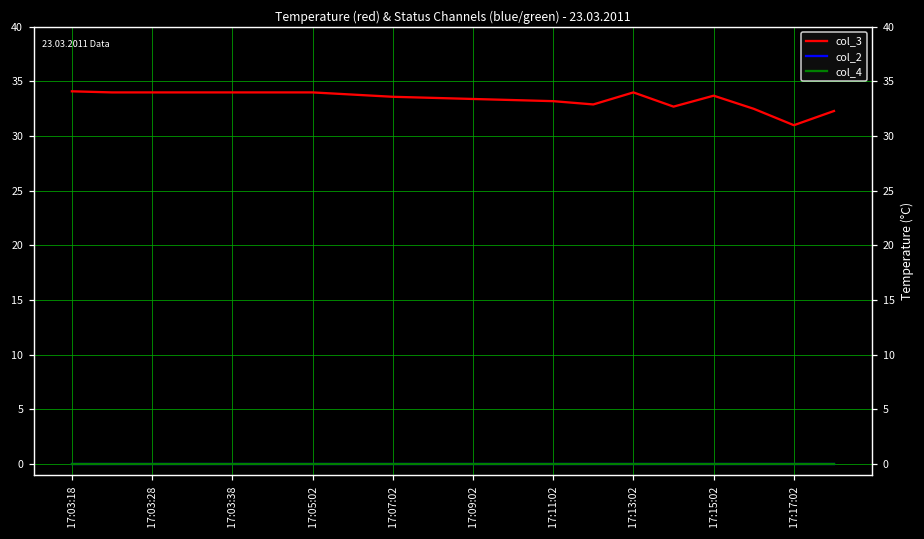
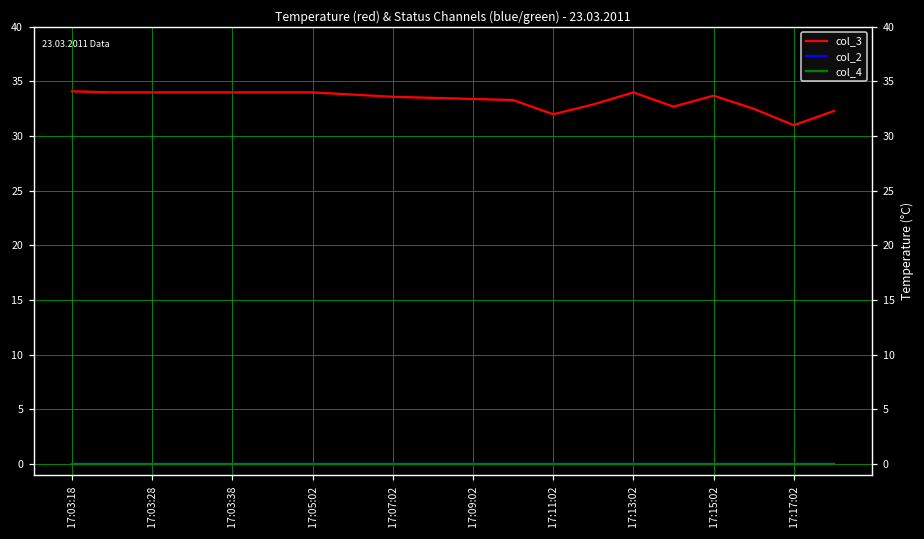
  {
    "col_3": {
      "17:03:18": 34,
      "17:03:28": 34,
      "17:03:38": 34,
      "17:05:02": 34,
      "17:07:02": 34,
      "17:09:02": 33,
-     "17:11:02": 33,
+     "17:11:02": 32,
      "17:13:02": 34,
      "17:15:02": 34,
      "17:17:02": 31
    },
    "col_4": {
      "17:03:18": 0,
      "17:03:28": 0,
      "17:03:38": 0,
      "17:05:02": 0,
      "17:07:02": 0,
      "17:09:02": 0,
      "17:11:02": 0,
      "17:13:02": 0,
      "17:15:02": 0,
      "17:17:02": 0
    }
  }
